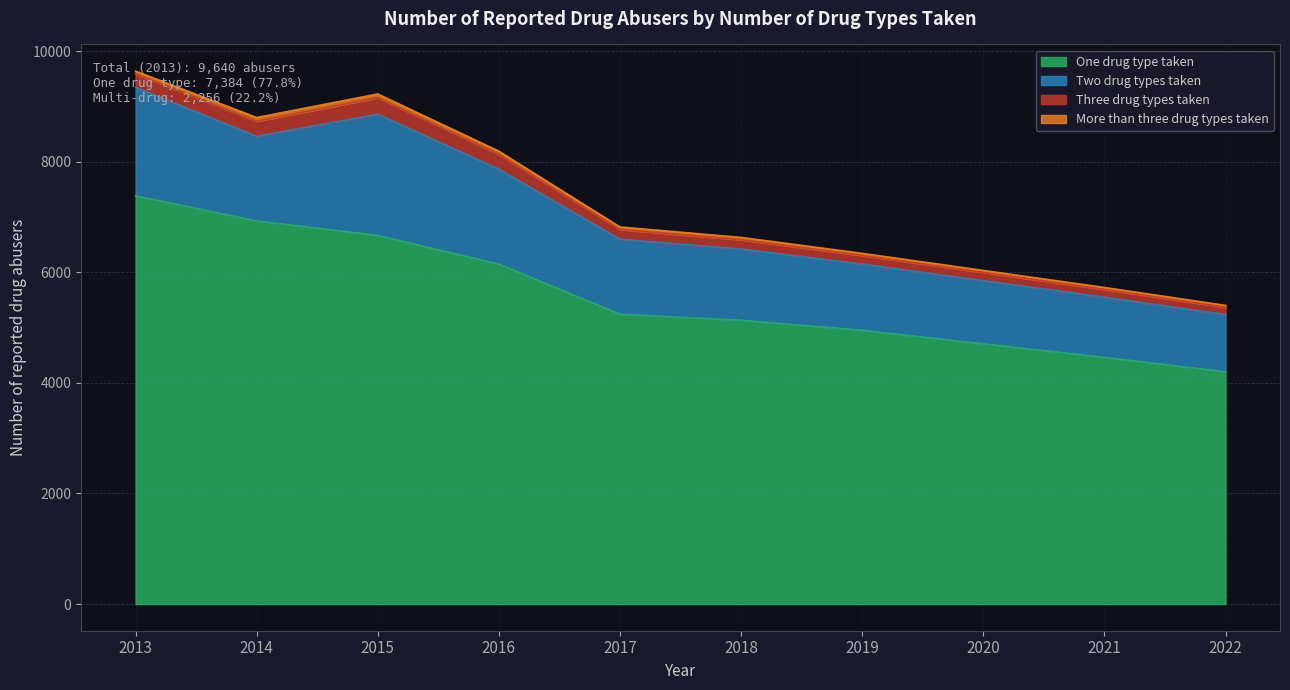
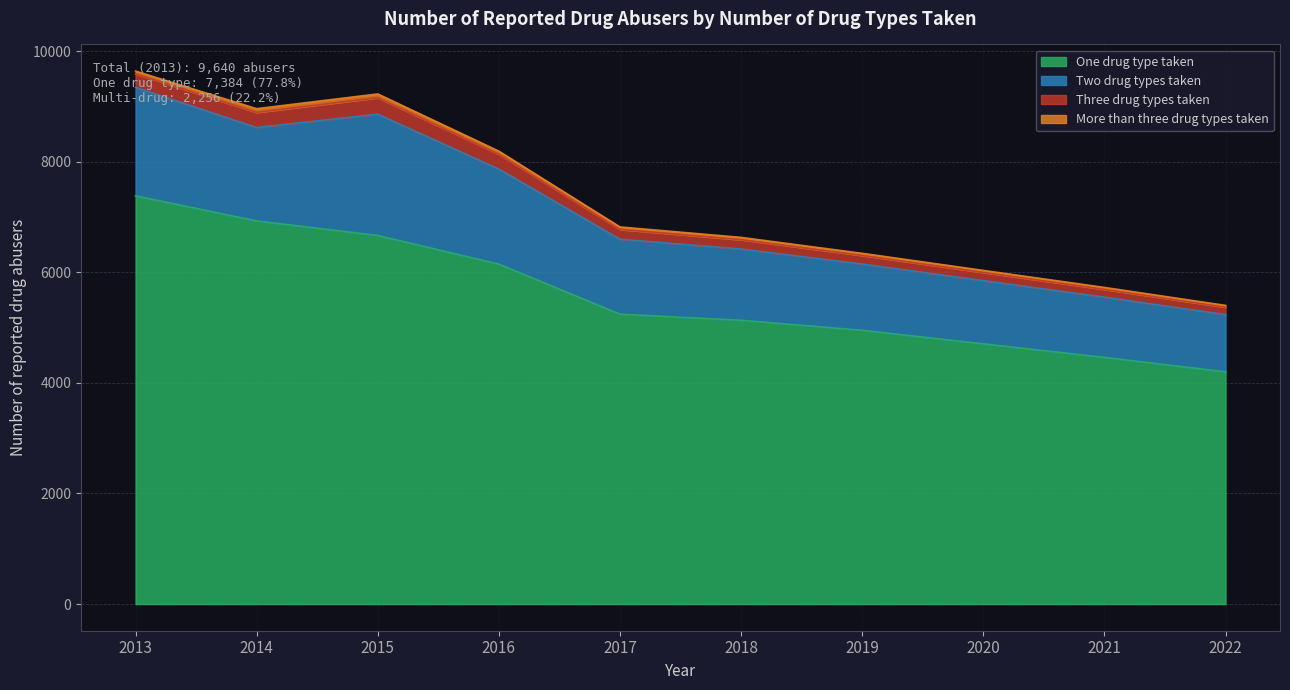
  {
    "One drug type taken": {
      "2013": 7400,
      "2014": 6900,
      "2015": 6700,
      "2016": 6100,
      "2017": 5200,
      "2018": 5100,
      "2019": 5000,
      "2020": 4700,
      "2021": 4500,
      "2022": 4200
    },
    "Two drug types taken": {
-     "2014": 1500,
+     "2014": 1700,
      "2015": 2200,
      "2016": 1700,
      "2017": 1400,
      "2018": 1300,
      "2019": 1200,
      "2020": 1100,
      "2021": 1100,
      "2022": 1000
    },
    "Three drug types taken": {
      "2014": 300,
      "2015": 300,
      "2016": 300
    },
    "More than three drug types taken": {
      "2014": 100,
      "2015": 100,
      "2016": 100
    }
  }
